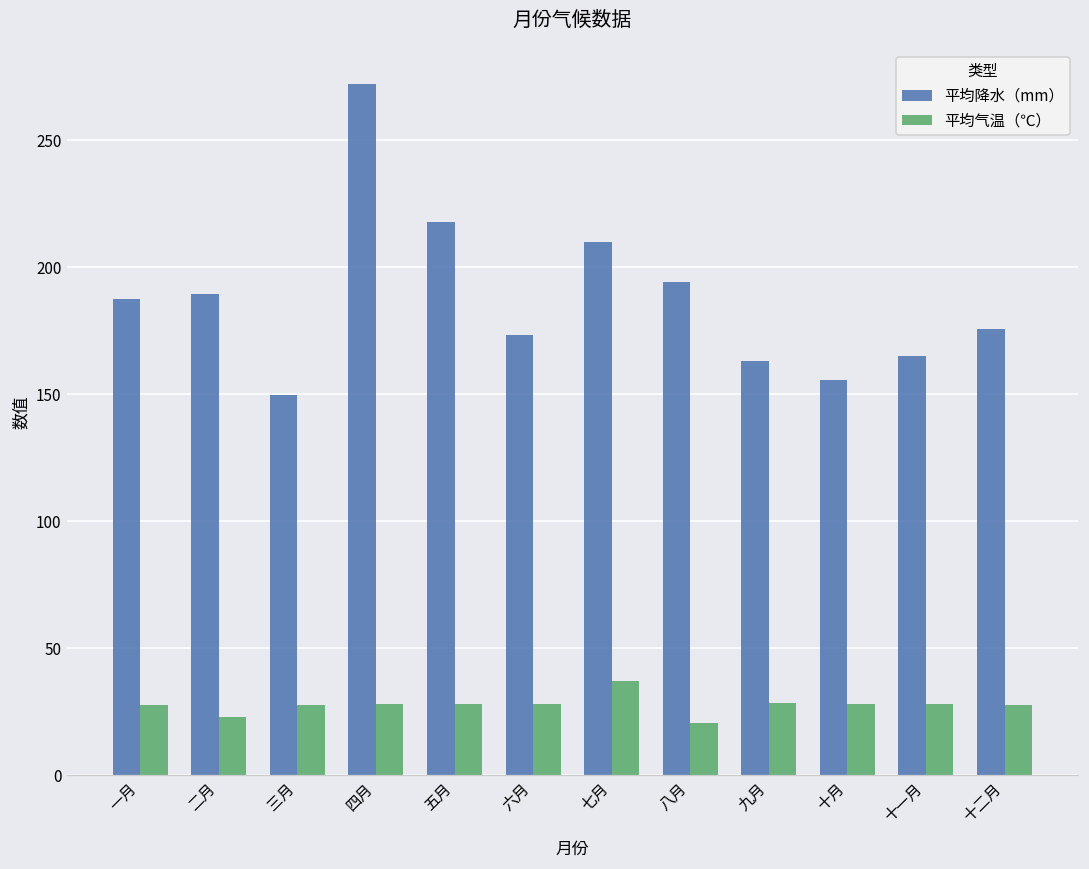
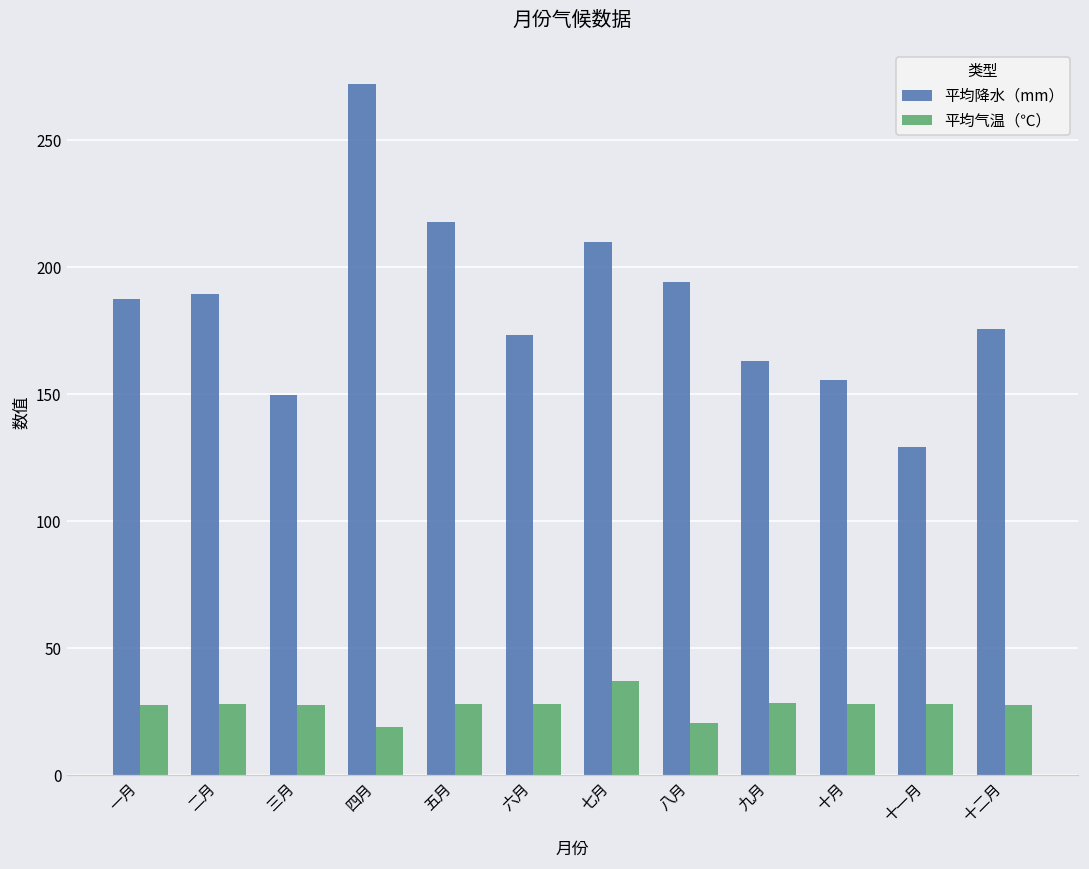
  {
    "平均降水（mm）": {
      "一月": 188,
      "二月": 189,
      "三月": 150,
      "四月": 272,
      "五月": 218,
      "六月": 174,
      "七月": 210,
      "八月": 194,
      "九月": 163,
      "十月": 156,
-     "十一月": 165,
+     "十一月": 129,
      "十二月": 176
    },
    "平均气温（℃）": {
      "一月": 28,
-     "二月": 23,
+     "二月": 28,
      "三月": 28,
-     "四月": 28,
+     "四月": 19,
      "五月": 28,
      "六月": 28,
      "七月": 37,
      "八月": 21,
      "九月": 28,
      "十月": 28,
      "十一月": 28,
      "十二月": 28
    }
  }
